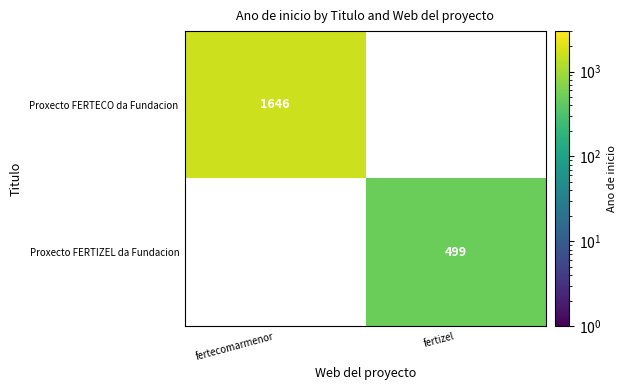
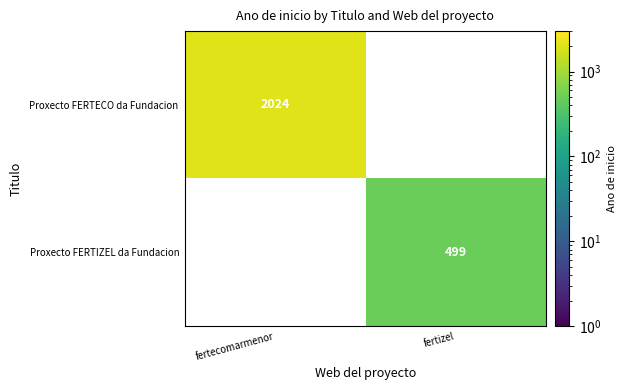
  {
    "Proxecto FERTECO da Fundacion": {
-     "fertecomarmenor": 1646
+     "fertecomarmenor": 2024
    },
    "Proxecto FERTIZEL da Fundacion": {
      "fertizel": 499
    }
  }
